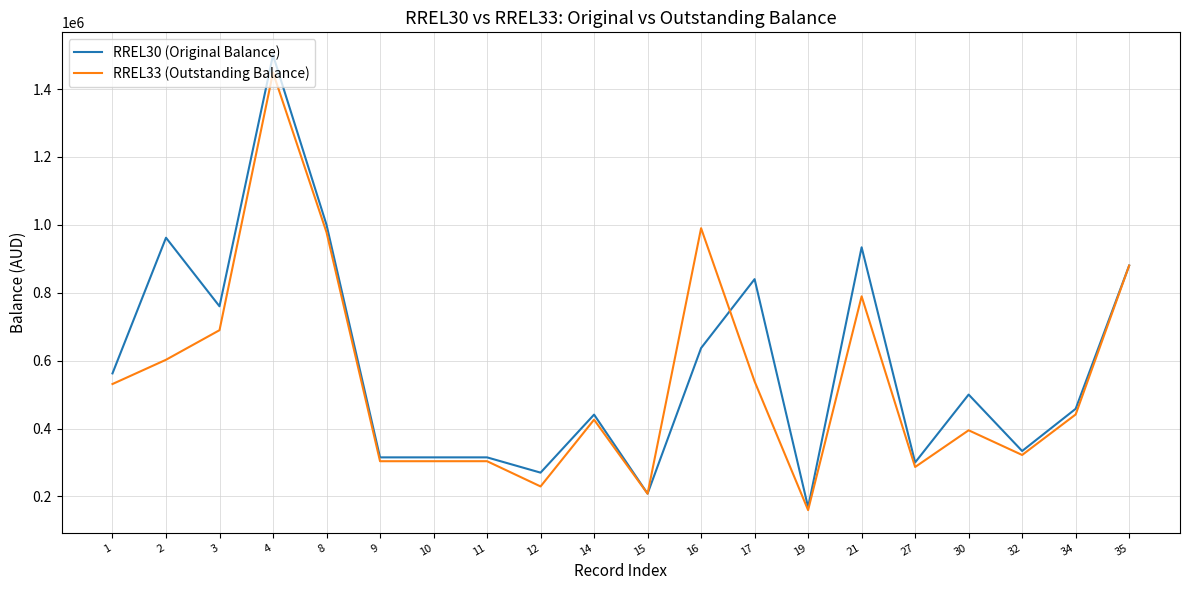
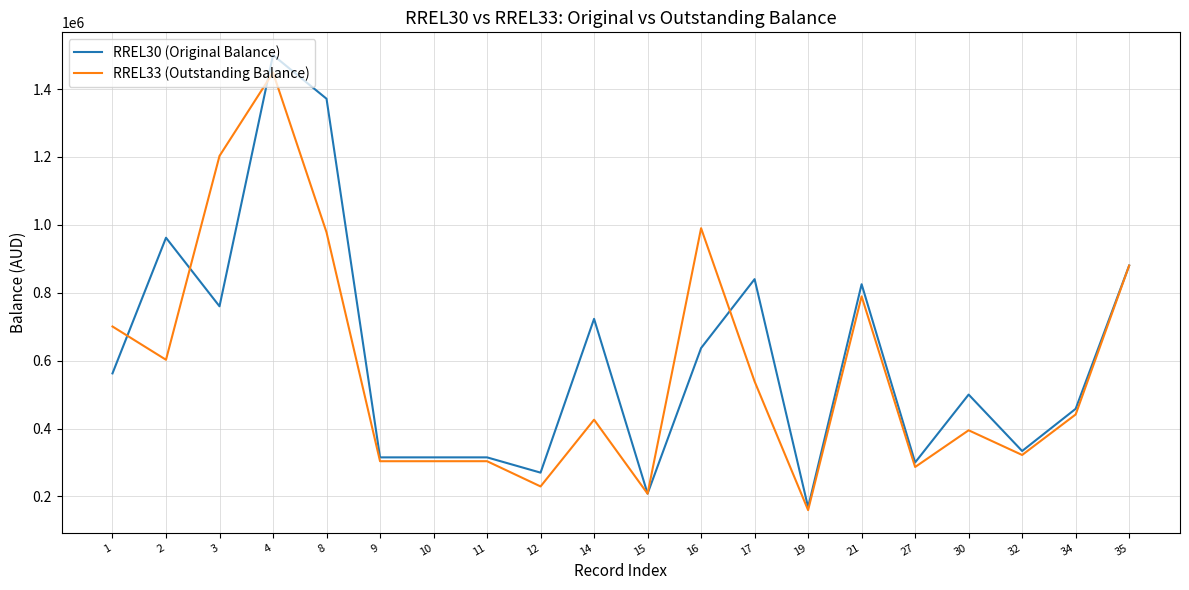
  {
    "RREL30 (Original Balance)": {
      "1": 560000,
      "2": 960000,
      "3": 760000,
-     "8": 1000000,
+     "8": 1370000,
      "9": 320000,
      "10": 320000,
      "11": 320000,
      "12": 270000,
-     "14": 440000,
+     "14": 720000,
      "16": 640000,
      "17": 840000,
      "19": 170000,
-     "21": 930000,
+     "21": 830000,
      "27": 300000,
      "30": 500000,
      "32": 330000,
      "34": 460000
    },
    "RREL33 (Outstanding Balance)": {
-     "1": 530000,
+     "1": 700000,
      "2": 600000,
-     "3": 690000,
+     "3": 1200000,
      "8": 980000,
      "9": 300000,
      "10": 300000,
      "11": 300000,
      "12": 230000,
      "14": 430000,
      "16": 990000,
      "17": 540000,
      "19": 160000,
      "21": 790000,
      "27": 290000,
      "30": 390000,
      "32": 320000,
      "34": 440000
    }
  }
